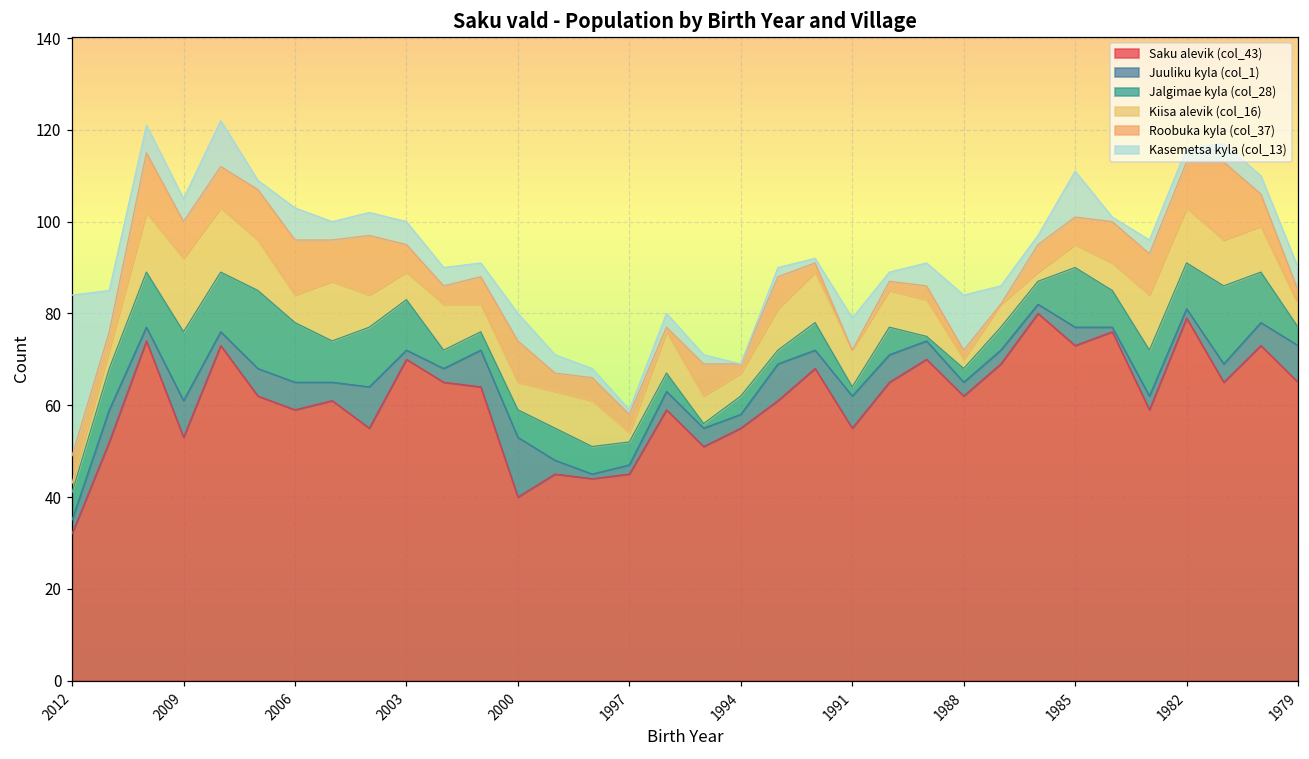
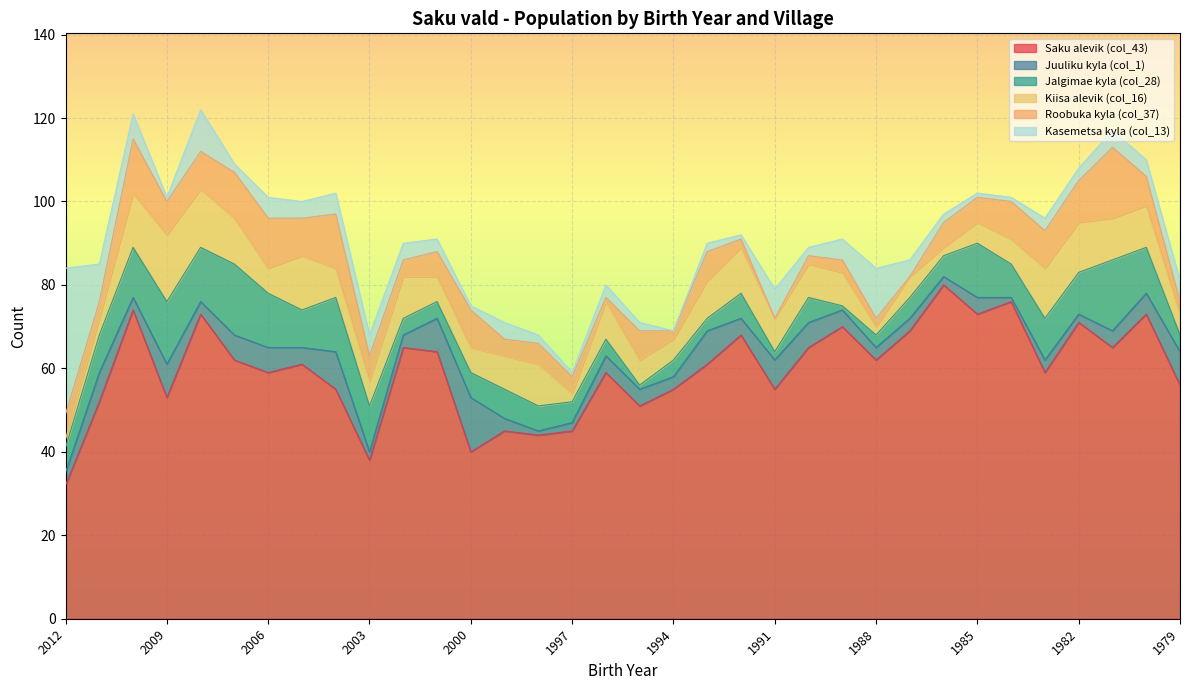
  {
    "Saku alevik (col_43)": {
      "2012": 32,
      "2009": 53,
      "2006": 59,
-     "2003": 70,
+     "2003": 38,
      "2000": 40,
      "1997": 45,
      "1994": 55,
      "1991": 55,
      "1988": 62,
      "1985": 73,
-     "1982": 79,
-     "1979": 65
+     "1982": 71,
+     "1979": 56
    },
    "Kasemetsa kyla (col_13)": {
      "2012": 35,
-     "2009": 5,
-     "2006": 7,
+     "2009": 1,
+     "2006": 5,
      "2003": 5,
-     "2000": 6,
+     "2000": 1,
      "1997": 1,
      "1991": 7,
      "1988": 12,
-     "1985": 10,
+     "1985": 1,
      "1979": 5
    }
  }
